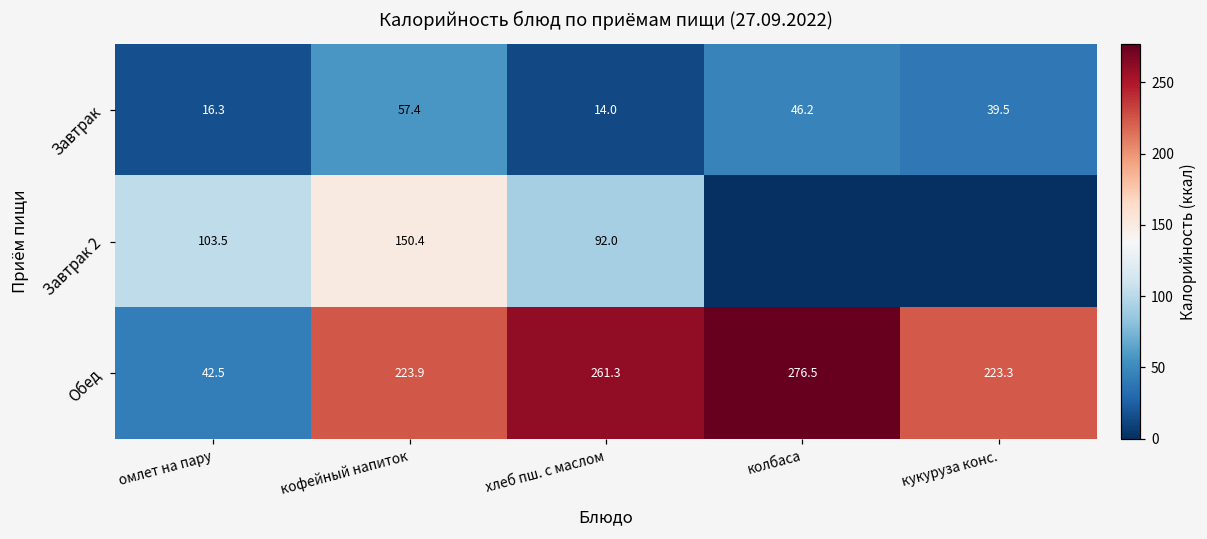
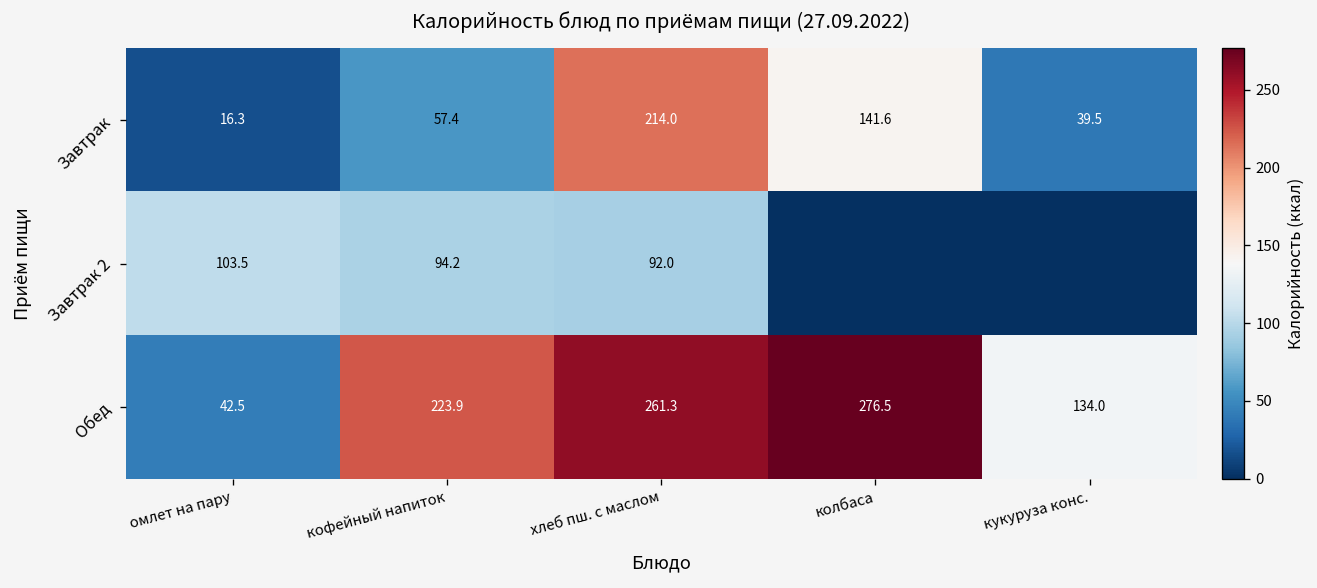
  {
    "Завтрак": {
      "омлет на пару": 16.3,
      "кофейный напиток": 57.4,
-     "хлеб пш. с маслом": 14.0,
-     "колбаса": 46.2,
+     "хлеб пш. с маслом": 214.0,
+     "колбаса": 141.6,
      "кукуруза конс.": 39.5
    },
    "Завтрак 2": {
      "омлет на пару": 103.5,
-     "кофейный напиток": 150.4,
+     "кофейный напиток": 94.2,
      "хлеб пш. с маслом": 92.0
    },
    "Обед": {
      "омлет на пару": 42.5,
      "кофейный напиток": 223.9,
      "хлеб пш. с маслом": 261.3,
      "колбаса": 276.5,
-     "кукуруза конс.": 223.3
+     "кукуруза конс.": 134.0
    }
  }
